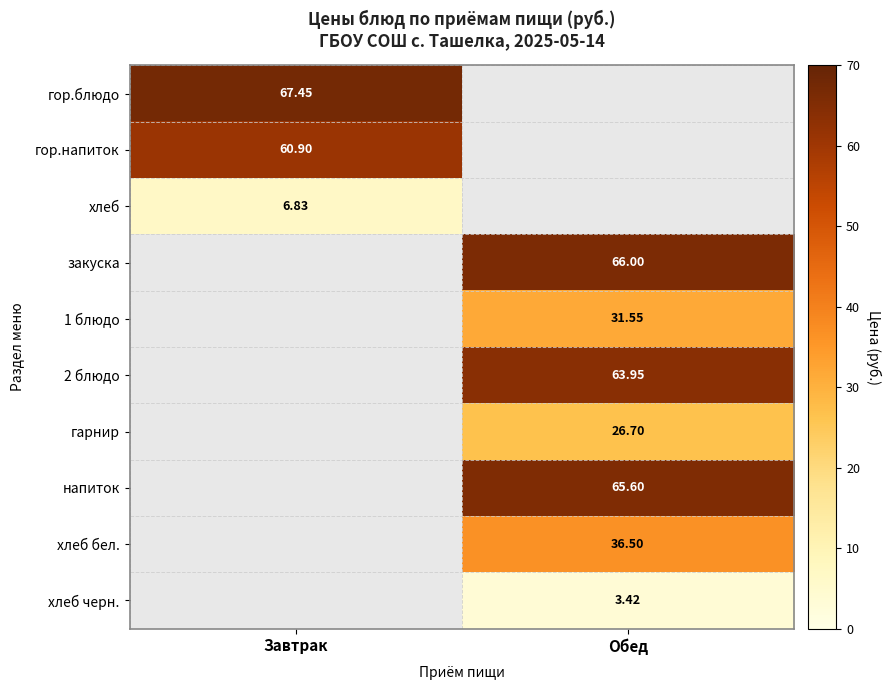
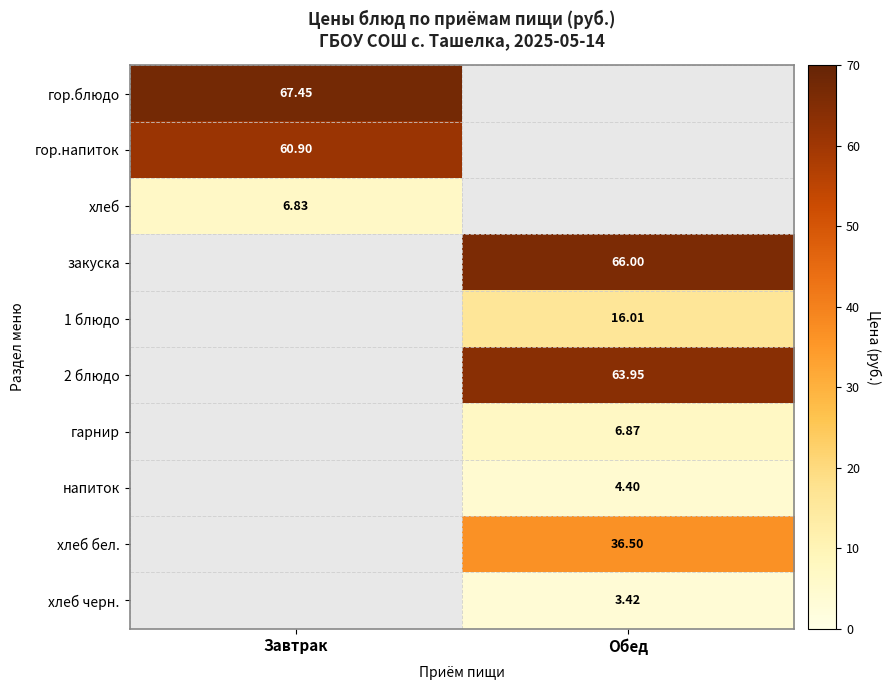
  {
    "гор.блюдо": {
      "Завтрак": 67.45
    },
    "гор.напиток": {
      "Завтрак": 60.90
    },
    "хлеб": {
      "Завтрак": 6.83
    },
    "закуска": {
      "Обед": 66.00
    },
    "1 блюдо": {
-     "Обед": 31.55
+     "Обед": 16.01
    },
    "2 блюдо": {
      "Обед": 63.95
    },
    "гарнир": {
-     "Обед": 26.70
+     "Обед": 6.87
    },
    "напиток": {
-     "Обед": 65.60
+     "Обед": 4.40
    },
    "хлеб бел.": {
      "Обед": 36.50
    },
    "хлеб черн.": {
      "Обед": 3.42
    }
  }
